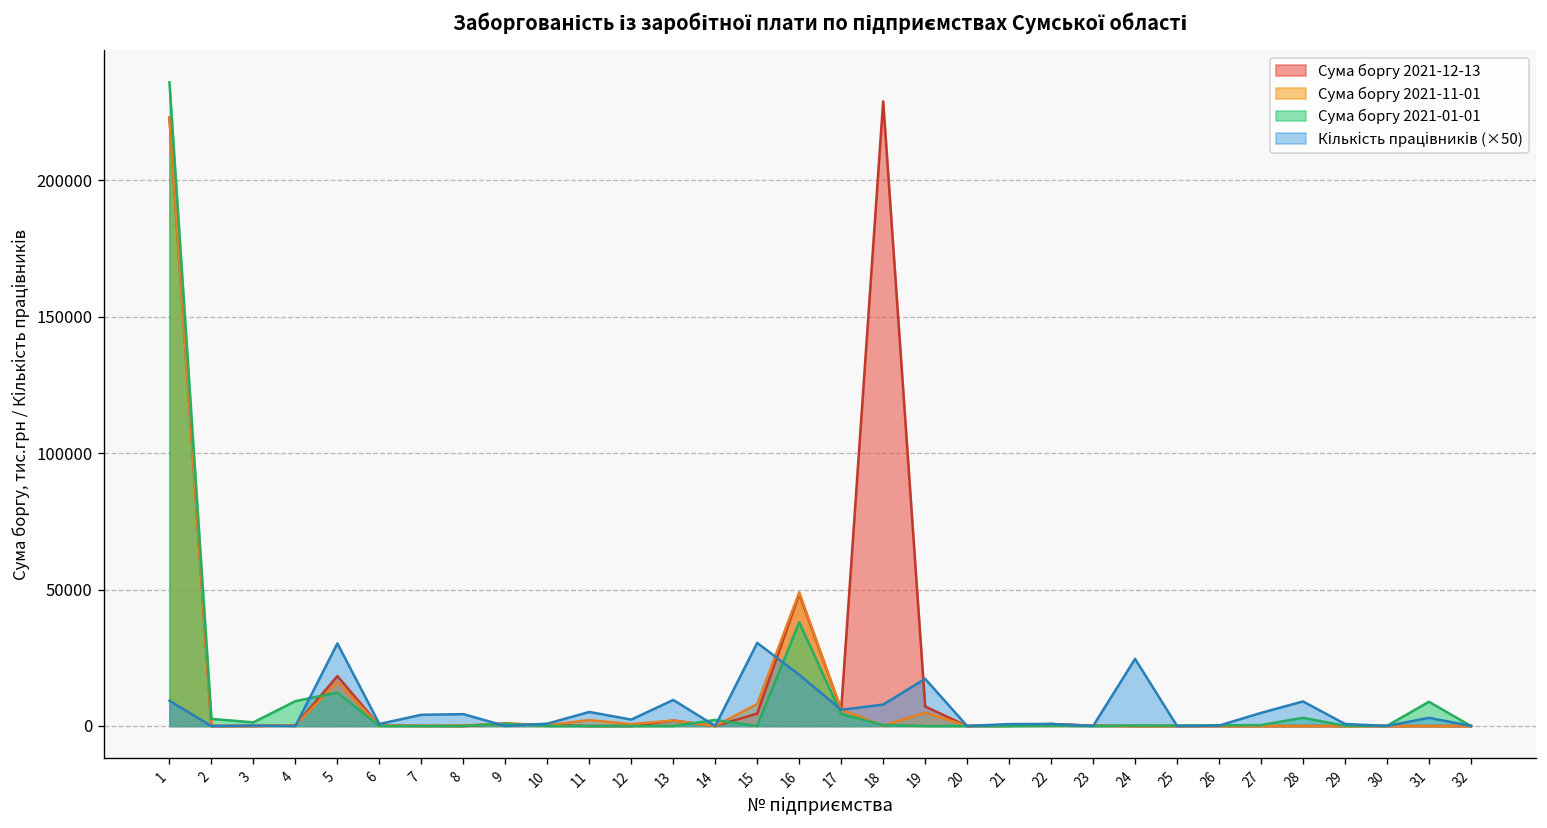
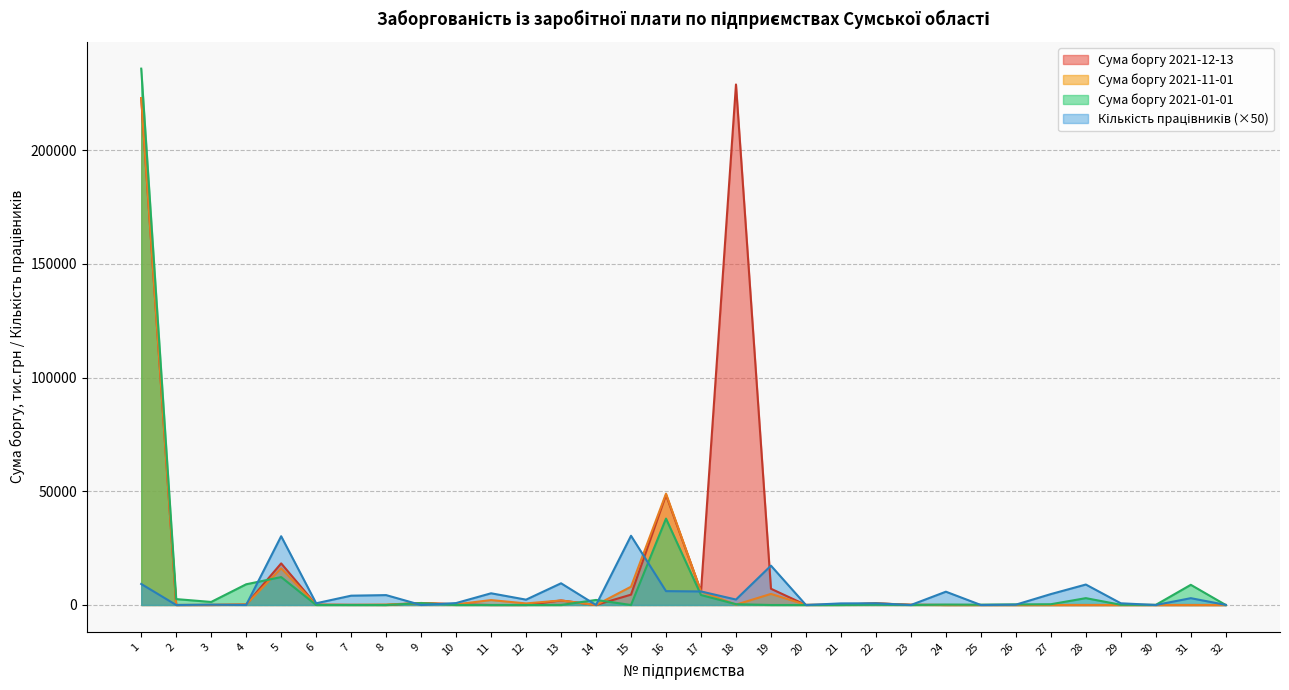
  {
    "Сума боргу 2021-12-13": {
      "5": 18000,
      "15": 5000,
      "18": 229000,
      "19": 7000
    },
    "Сума боргу 2021-11-01": {
      "5": 16000,
      "11": 2000,
      "15": 8000,
      "19": 5000
    },
    "Сума боргу 2021-01-01": {
      "1": 236000,
      "2": 3000,
      "3": 1000,
      "4": 9000,
      "5": 12000,
      "13": 0,
      "14": 2000,
      "15": 0,
      "16": 38000,
      "17": 4000,
      "19": 0,
      "28": 3000,
      "31": 9000
    },
    "Кількість працівників (×50)": {
      "1": 9000,
      "5": 30000,
      "7": 4000,
      "8": 4000,
      "11": 5000,
      "12": 2000,
      "13": 10000,
      "15": 30000,
-     "16": 19000,
-     "18": 8000,
+     "16": 6000,
+     "18": 2000,
      "19": 17000,
-     "24": 25000,
+     "24": 6000,
      "27": 5000,
      "28": 9000,
      "31": 3000
    }
  }
